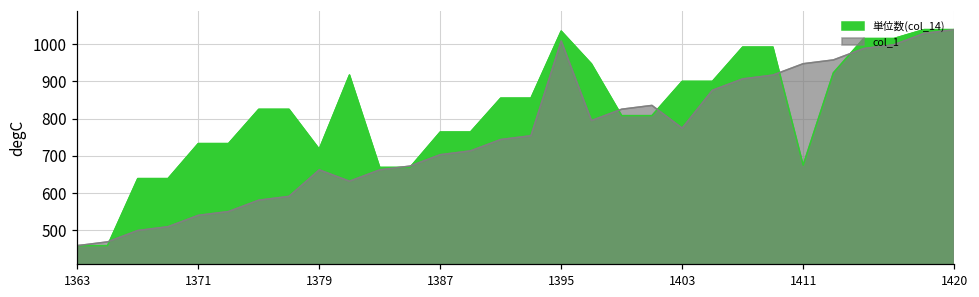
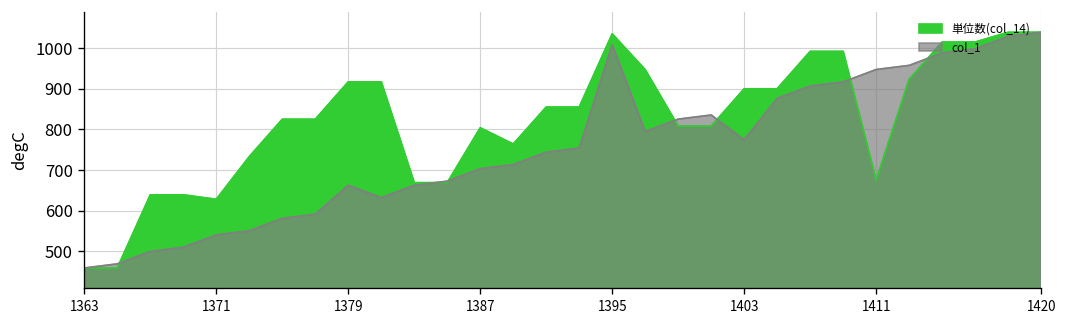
  {
    "単位数(col_14)": {
-     "1371": 730,
-     "1379": 720,
-     "1387": 760,
+     "1371": 630,
+     "1379": 920,
+     "1387": 800,
      "1395": 1040,
      "1403": 900,
      "1411": 680
    },
    "col_1": {
      "1371": 540,
      "1379": 660,
      "1387": 700,
      "1395": 1010,
      "1403": 770,
      "1411": 950
    }
  }
